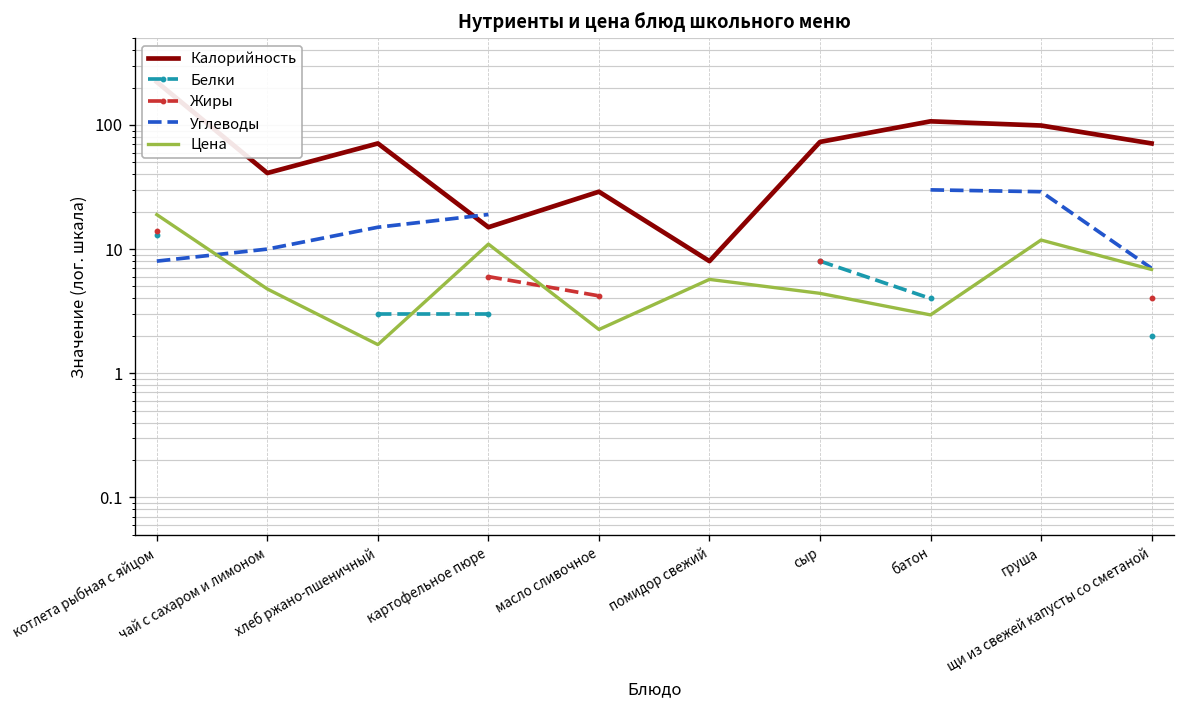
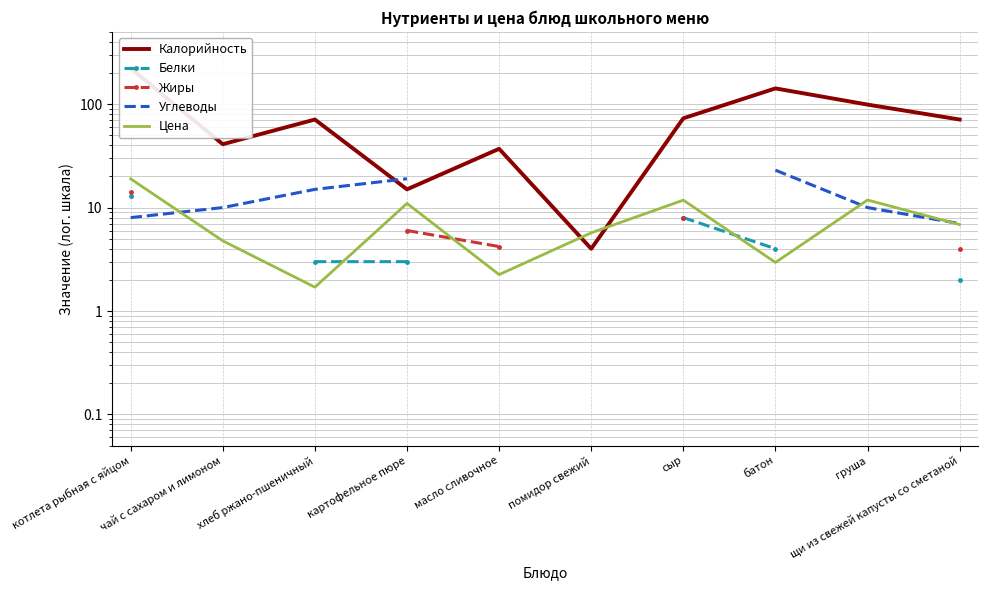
  {
    "Калорийность": {
      "чай с сахаром и лимоном": 41,
      "хлеб ржано-пшеничный": 70,
      "картофельное пюре": 15,
-     "масло сливочное": 29,
-     "помидор свежий": 8,
+     "масло сливочное": 37,
+     "помидор свежий": 4,
      "сыр": 70,
-     "батон": 110,
+     "батон": 140,
      "груша": 100,
      "щи из свежей капусты со сметаной": 70
    },
    "Белки": {
      "котлета рыбная с яйцом": 13,
      "хлеб ржано-пшеничный": 3.0,
      "картофельное пюре": 3.0,
      "батон": 4.0,
      "щи из свежей капусты со сметаной": 2.0
    },
    "Жиры": {
      "котлета рыбная с яйцом": 14,
      "картофельное пюре": 6,
      "масло сливочное": 4.2,
      "щи из свежей капусты со сметаной": 4.0
    },
    "Углеводы": {
      "котлета рыбная с яйцом": 8,
      "чай с сахаром и лимоном": 10,
      "хлеб ржано-пшеничный": 15,
      "картофельное пюре": 19,
      "помидор свежий": 2,
-     "батон": 30,
-     "груша": 29
+     "батон": 23,
+     "груша": 10
    },
    "Цена": {
      "котлета рыбная с яйцом": 19,
      "чай с сахаром и лимоном": 5,
      "хлеб ржано-пшеничный": 1.7,
      "картофельное пюре": 11,
      "масло сливочное": 2.3,
      "помидор свежий": 6,
-     "сыр": 4.4,
+     "сыр": 12,
      "батон": 3.0,
      "груша": 12
    }
  }
